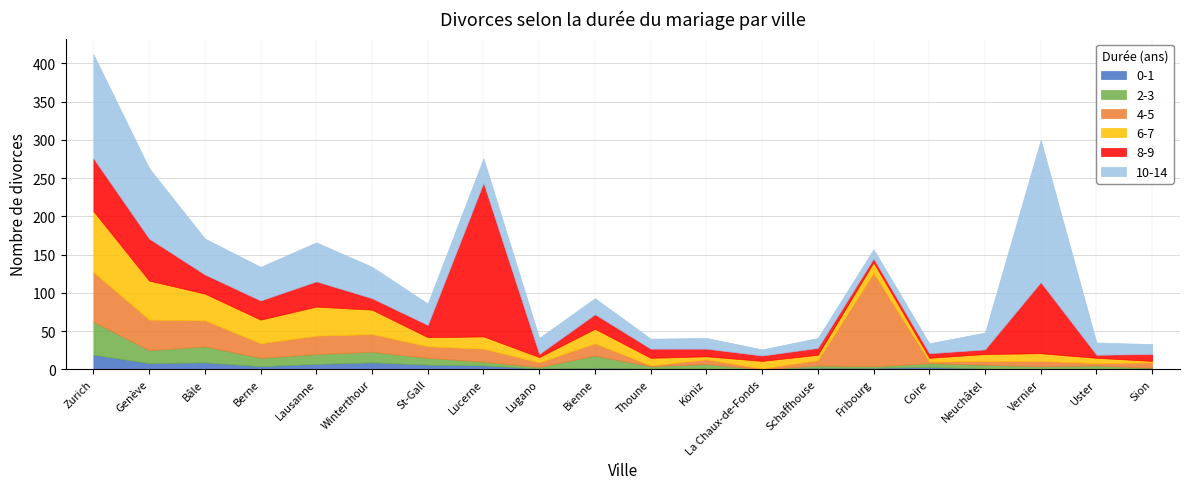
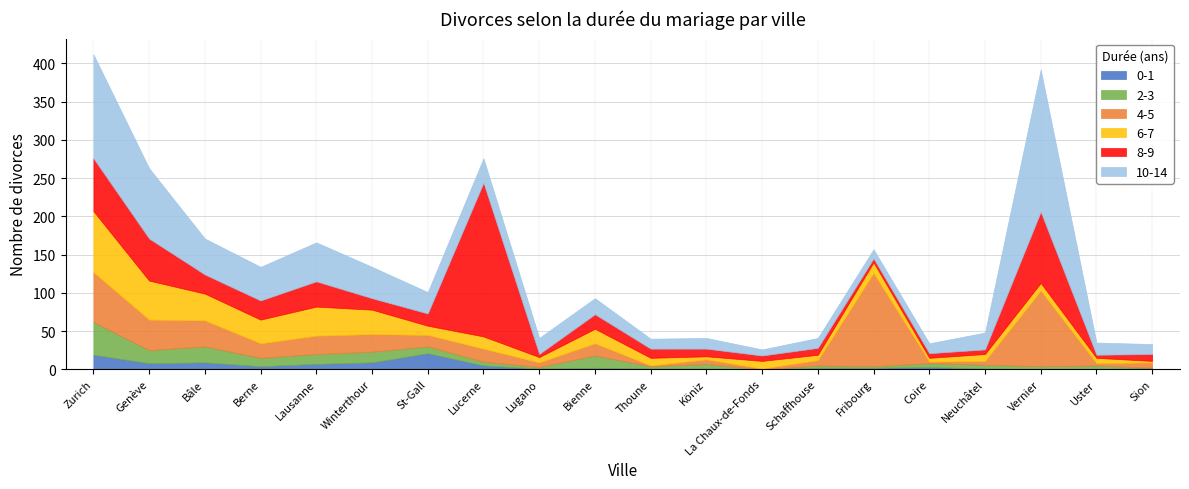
  {
    "0-1": {
      "Zurich": 20,
      "Genève": 10,
      "Bâle": 10,
      "Berne": 0,
      "Lausanne": 10,
      "Winterthour": 10,
-     "St-Gall": 10,
+     "St-Gall": 20,
      "Lucerne": 10,
      "Vernier": 0,
      "Uster": 0
    },
    "2-3": {
      "Zurich": 40,
      "Genève": 20,
      "Bâle": 20,
      "Berne": 10,
      "Lausanne": 10,
      "Winterthour": 10,
      "St-Gall": 10,
      "Lucerne": 10,
      "Bienne": 20,
      "Köniz": 10,
      "Neuchâtel": 10,
      "Vernier": 0
    },
    "4-5": {
      "Zurich": 70,
      "Genève": 40,
      "Bâle": 30,
      "Berne": 20,
      "Lausanne": 20,
      "Winterthour": 20,
      "St-Gall": 20,
      "Lucerne": 20,
      "Lugano": 10,
      "Bienne": 20,
      "Köniz": 10,
      "Schaffhouse": 10,
      "Fribourg": 120,
      "Neuchâtel": 10,
-     "Vernier": 10
+     "Vernier": 100
    },
    "6-7": {
      "Zurich": 80,
      "Genève": 50,
      "Bâle": 40,
      "Berne": 30,
      "Lausanne": 40,
      "Winterthour": 30,
      "St-Gall": 10,
      "Lucerne": 20,
      "Lugano": 10,
      "Bienne": 20,
      "Thoune": 10,
      "Köniz": 0,
      "La Chaux-de-Fonds": 10,
      "Schaffhouse": 10,
      "Fribourg": 10,
      "Coire": 10,
      "Neuchâtel": 10,
      "Vernier": 10,
      "Uster": 10
    },
    "8-9": {
      "Zurich": 70,
      "Genève": 60,
      "Bâle": 30,
      "Berne": 30,
      "Lausanne": 30,
      "Winterthour": 20,
      "St-Gall": 20,
      "Lucerne": 200,
      "Lugano": 0,
      "Bienne": 20,
      "Thoune": 10,
      "Köniz": 10,
      "La Chaux-de-Fonds": 10,
      "Schaffhouse": 10,
      "Fribourg": 10,
      "Coire": 10,
      "Neuchâtel": 10,
      "Vernier": 90,
      "Uster": 0,
      "Sion": 10
    },
    "10-14": {
      "Zurich": 140,
      "Genève": 90,
      "Bâle": 50,
      "Berne": 40,
      "Lausanne": 50,
      "Winterthour": 40,
      "St-Gall": 30,
      "Lucerne": 30,
      "Lugano": 20,
      "Bienne": 20,
      "Thoune": 10,
      "Köniz": 10,
      "La Chaux-de-Fonds": 10,
      "Schaffhouse": 10,
      "Fribourg": 10,
      "Coire": 10,
      "Neuchâtel": 20,
      "Vernier": 190,
      "Uster": 20,
      "Sion": 10
    }
  }
